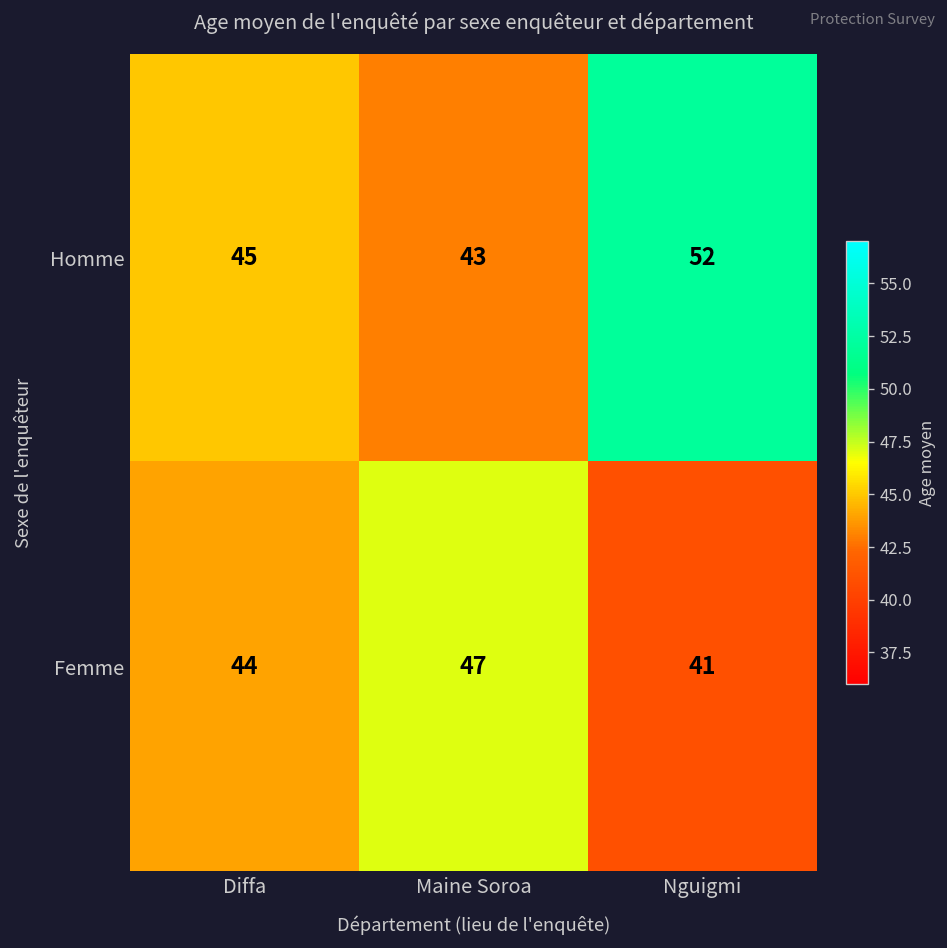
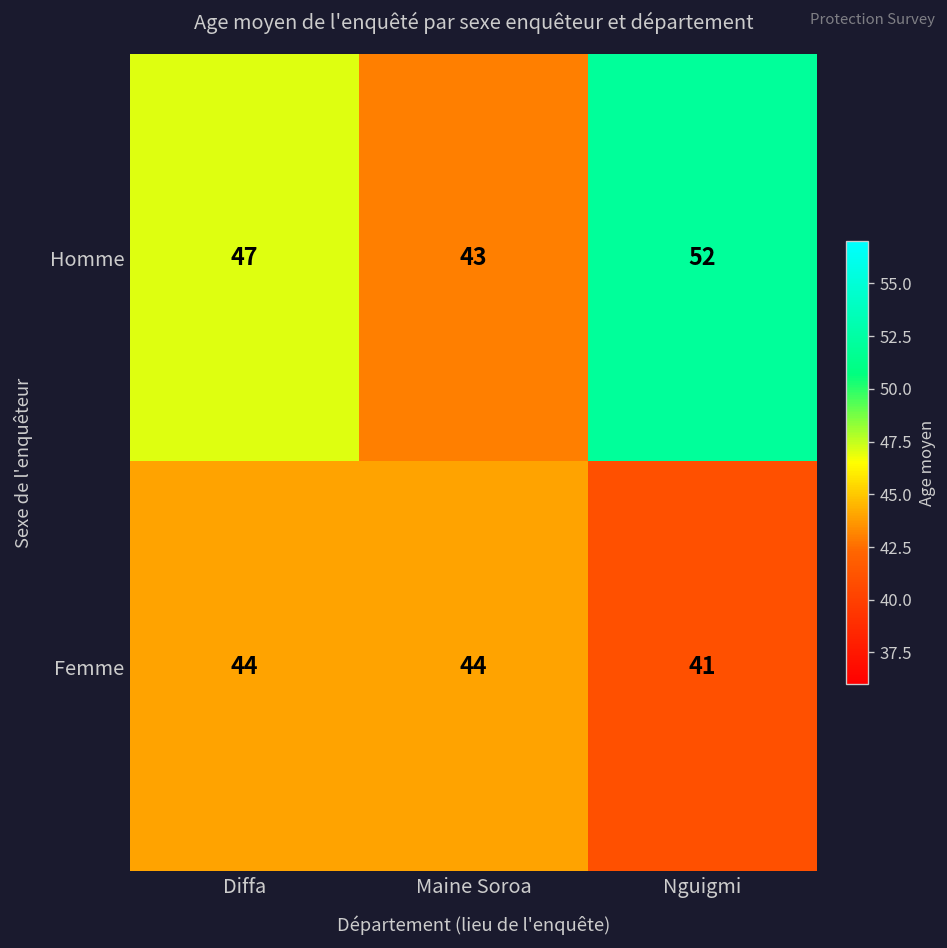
  {
    "Homme": {
-     "Diffa": 45,
+     "Diffa": 47,
      "Maine Soroa": 43,
      "Nguigmi": 52
    },
    "Femme": {
      "Diffa": 44,
-     "Maine Soroa": 47,
+     "Maine Soroa": 44,
      "Nguigmi": 41
    }
  }
